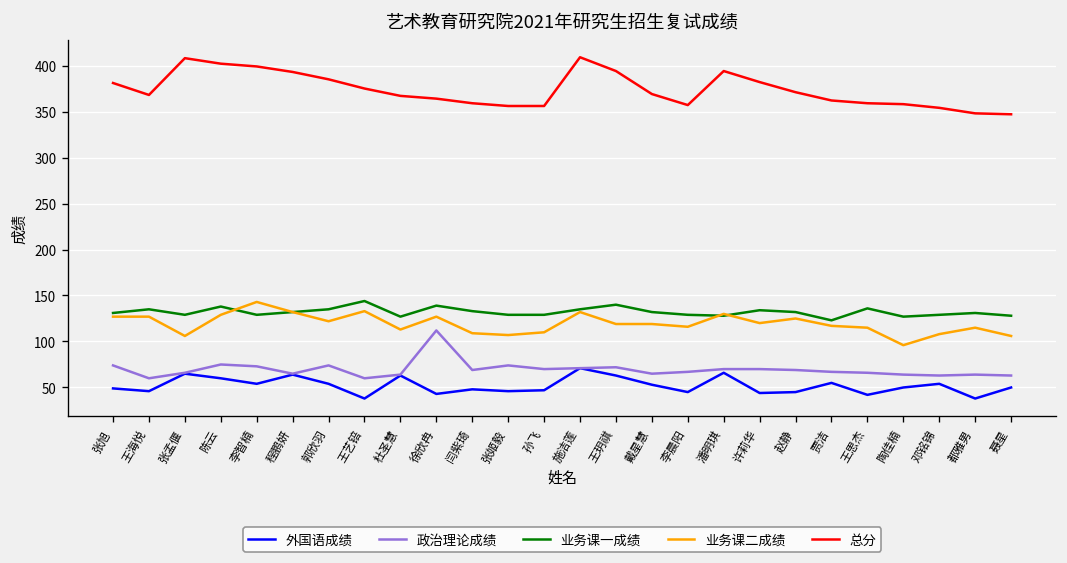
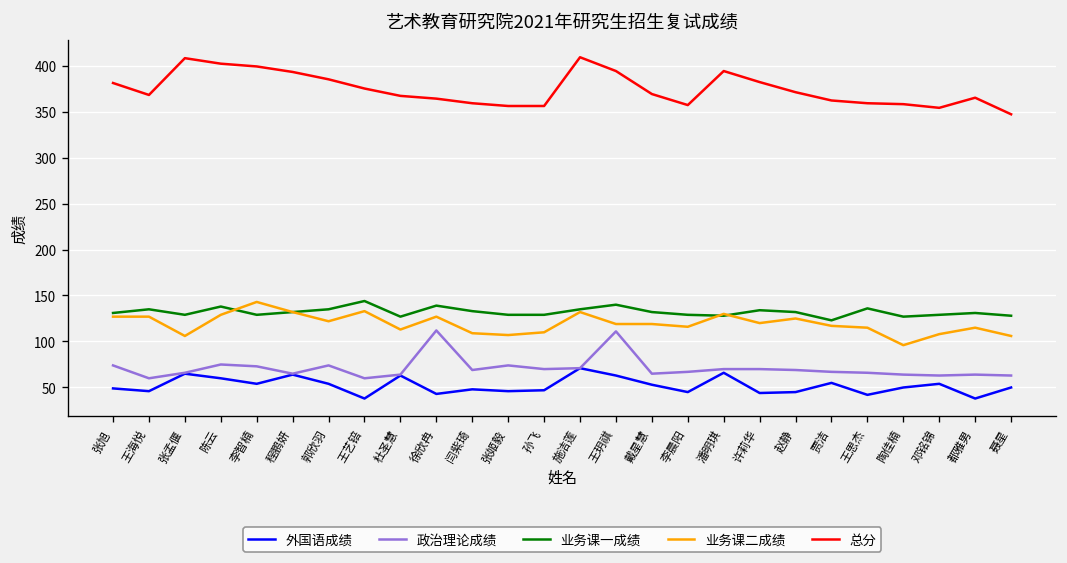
  {
    "外国语成绩": {
      "张旭": 50,
      "王海悦": 50,
      "陈云": 60,
      "李智楠": 50,
      "郭欣羽": 50,
      "王艺锫": 40,
      "徐欣冉": 40,
      "闫紫琦": 50,
      "张姬毅": 50,
      "孙飞": 50,
      "王玥祺": 60,
      "戴星慧": 50,
      "李晨阳": 50,
      "潘明琪": 70,
      "许莉华": 40,
      "赵静": 50,
      "贾洁": 60,
      "王思杰": 40,
      "陶佳楠": 50,
      "邓铭锦": 50,
      "都雅男": 40,
      "聂星": 50
    },
    "政治理论成绩": {
      "张旭": 70,
      "王海悦": 60,
      "陈云": 80,
      "李智楠": 70,
      "郭欣羽": 70,
      "王艺锫": 60,
      "徐欣冉": 110,
      "闫紫琦": 70,
      "张姬毅": 70,
      "孙飞": 70,
-     "王玥祺": 70,
+     "王玥祺": 110,
      "戴星慧": 70,
      "李晨阳": 70,
      "潘明琪": 70,
      "许莉华": 70,
      "赵静": 70,
      "贾洁": 70,
      "王思杰": 70,
      "陶佳楠": 60,
      "邓铭锦": 60,
      "都雅男": 60,
      "聂星": 60
    },
    "业务课一成绩": {
      "张旭": 130,
      "王海悦": 140,
      "张孟偃": 130,
      "陈云": 140,
      "李智楠": 130,
      "郭欣羽": 140,
      "王艺锫": 140,
      "杜圣慧": 130,
      "徐欣冉": 140,
      "闫紫琦": 130,
      "张姬毅": 130,
      "孙飞": 130,
      "王玥祺": 140,
      "戴星慧": 130,
      "李晨阳": 130,
      "许莉华": 130,
      "赵静": 130,
      "贾洁": 120,
      "王思杰": 140,
      "陶佳楠": 130,
      "邓铭锦": 130,
      "都雅男": 130,
      "聂星": 130
    },
    "业务课二成绩": {
      "张旭": 130,
      "王海悦": 130,
      "张孟偃": 110,
      "陈云": 130,
      "李智楠": 140,
      "郭欣羽": 120,
      "王艺锫": 130,
      "杜圣慧": 110,
      "徐欣冉": 130,
      "闫紫琦": 110,
      "张姬毅": 110,
      "孙飞": 110,
      "王玥祺": 120,
      "戴星慧": 120,
      "李晨阳": 120,
      "许莉华": 120,
      "赵静": 130,
      "贾洁": 120,
      "王思杰": 120,
      "陶佳楠": 100,
      "邓铭锦": 110,
      "都雅男": 120,
      "聂星": 110
    },
    "总分": {
      "张旭": 380,
      "王海悦": 370,
      "张孟偃": 410,
      "陈云": 400,
      "李智楠": 400,
      "程鹏妍": 390,
      "郭欣羽": 390,
      "王艺锫": 380,
      "杜圣慧": 370,
      "徐欣冉": 360,
      "闫紫琦": 360,
      "张姬毅": 360,
      "孙飞": 360,
      "施洁莲": 410,
      "王玥祺": 390,
      "戴星慧": 370,
      "李晨阳": 360,
      "潘明琪": 390,
      "许莉华": 380,
      "赵静": 370,
      "贾洁": 360,
      "王思杰": 360,
      "陶佳楠": 360,
      "邓铭锦": 350,
-     "都雅男": 350,
+     "都雅男": 370,
      "聂星": 350
    }
  }
